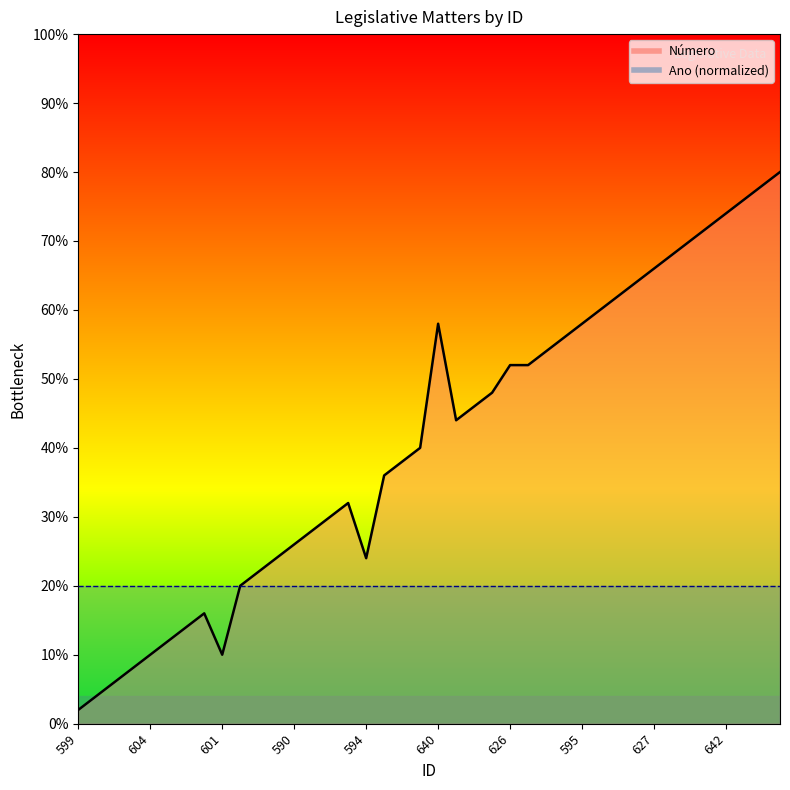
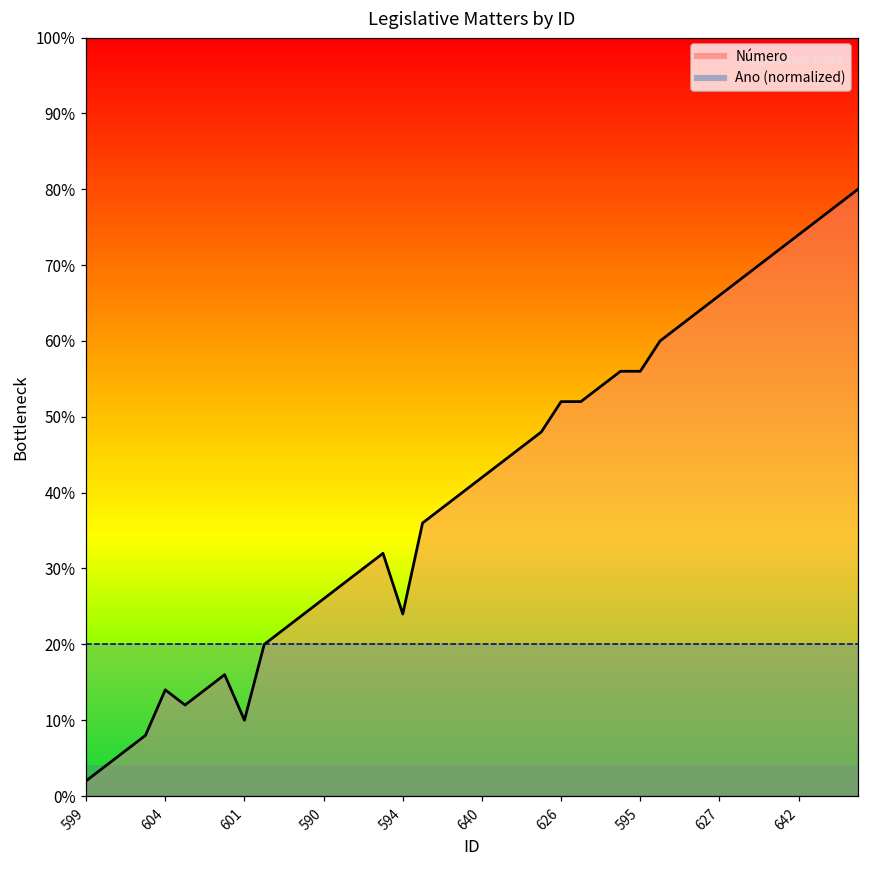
  {
    "Número": {
      "599": "2%",
-     "604": "10%",
+     "604": "14%",
      "601": "10%",
      "590": "26%",
      "594": "24%",
-     "640": "58%",
+     "640": "42%",
      "626": "52%",
-     "595": "58%",
+     "595": "56%",
      "627": "66%",
      "642": "74%"
    },
    "Ano (normalized)": {
      "599": "20%",
      "604": "20%",
      "601": "20%",
      "590": "20%",
      "594": "20%",
      "640": "20%",
      "626": "20%",
      "595": "20%",
      "627": "20%",
      "642": "20%"
    }
  }
